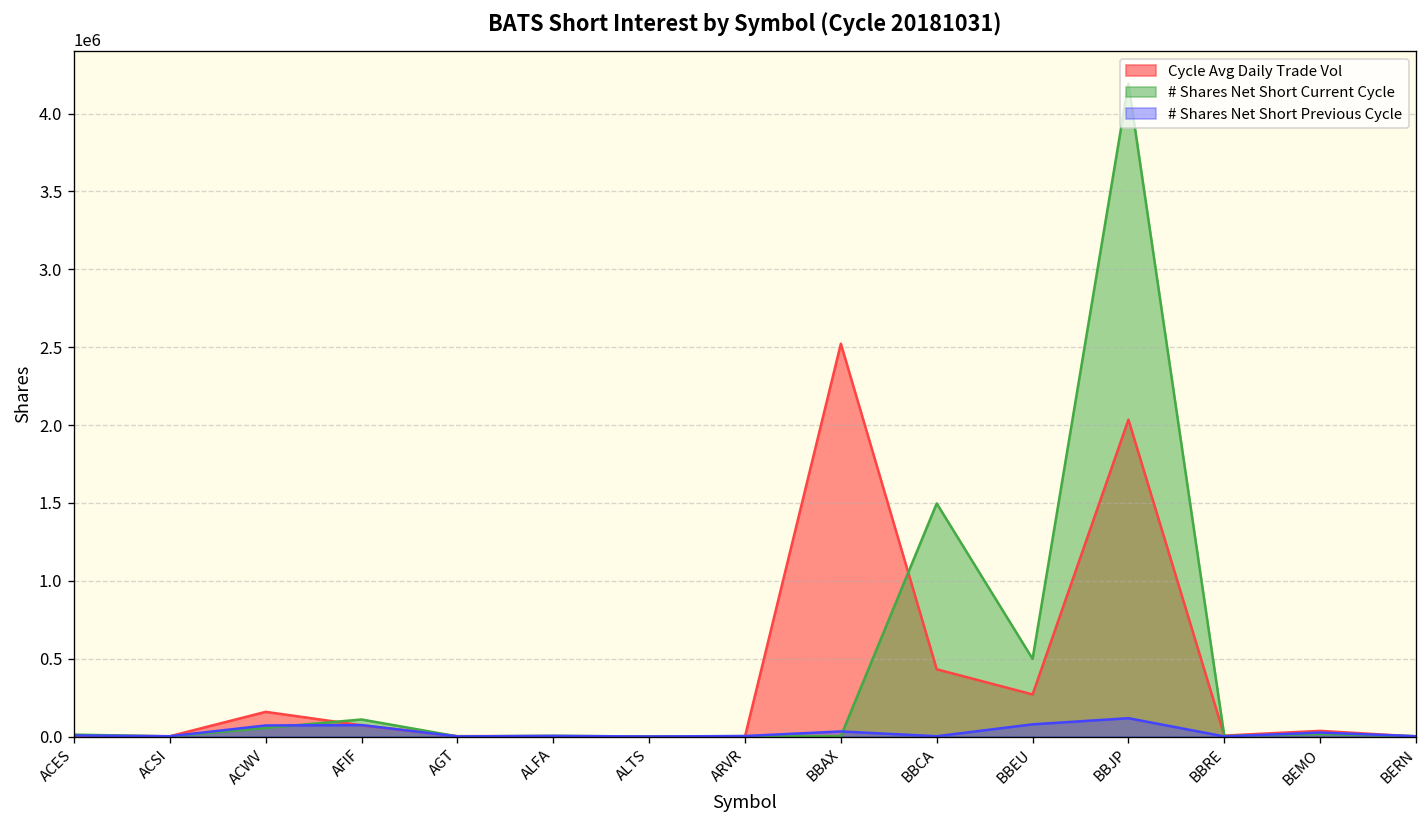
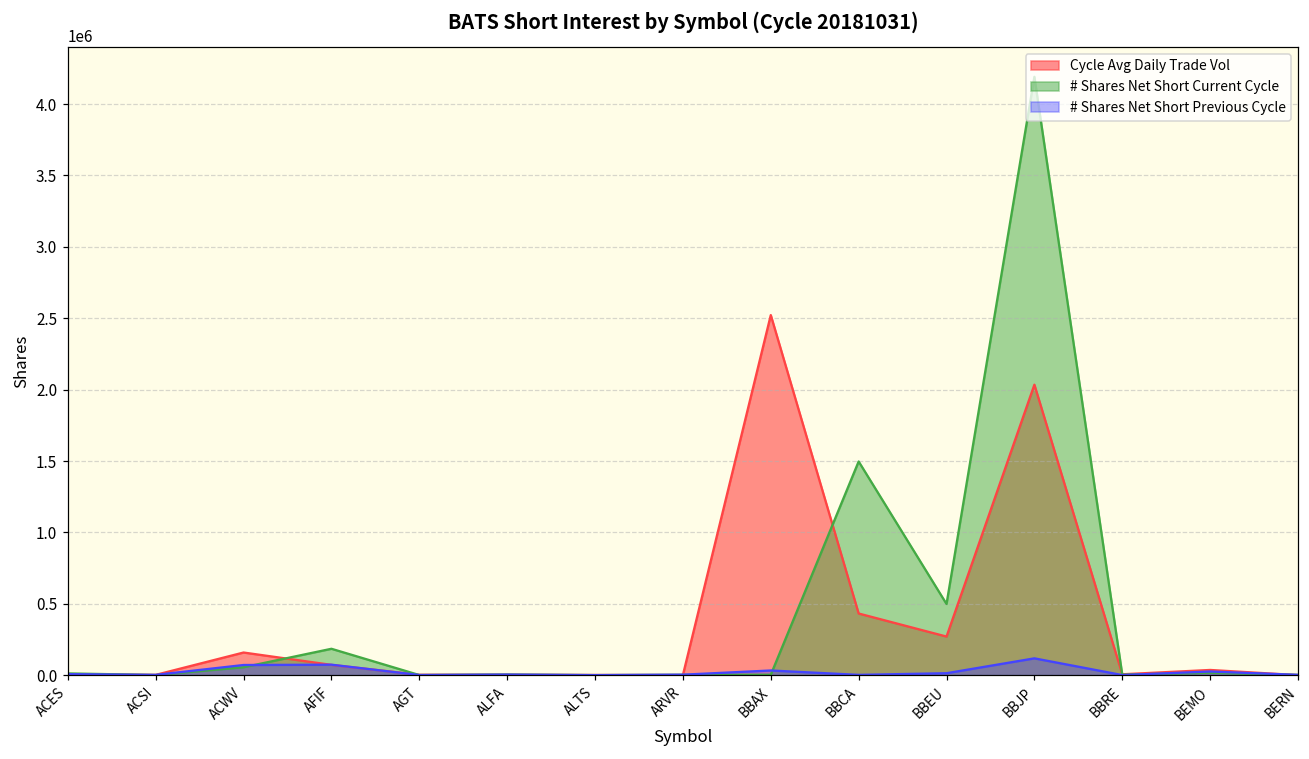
  {
    "Cycle Avg Daily Trade Vol": {
      "ACWV": 160000,
      "BBAX": 2520000,
      "BBCA": 430000,
      "BBEU": 270000,
      "BBJP": 2030000
    },
    "# Shares Net Short Current Cycle": {
-     "AFIF": 110000,
+     "AFIF": 180000,
      "BBAX": 0,
      "BBCA": 1500000,
      "BBEU": 500000
    },
    "# Shares Net Short Previous Cycle": {
      "BBAX": 30000,
      "BBCA": 0,
-     "BBEU": 80000,
+     "BBEU": 10000,
      "BBJP": 120000
    }
  }
